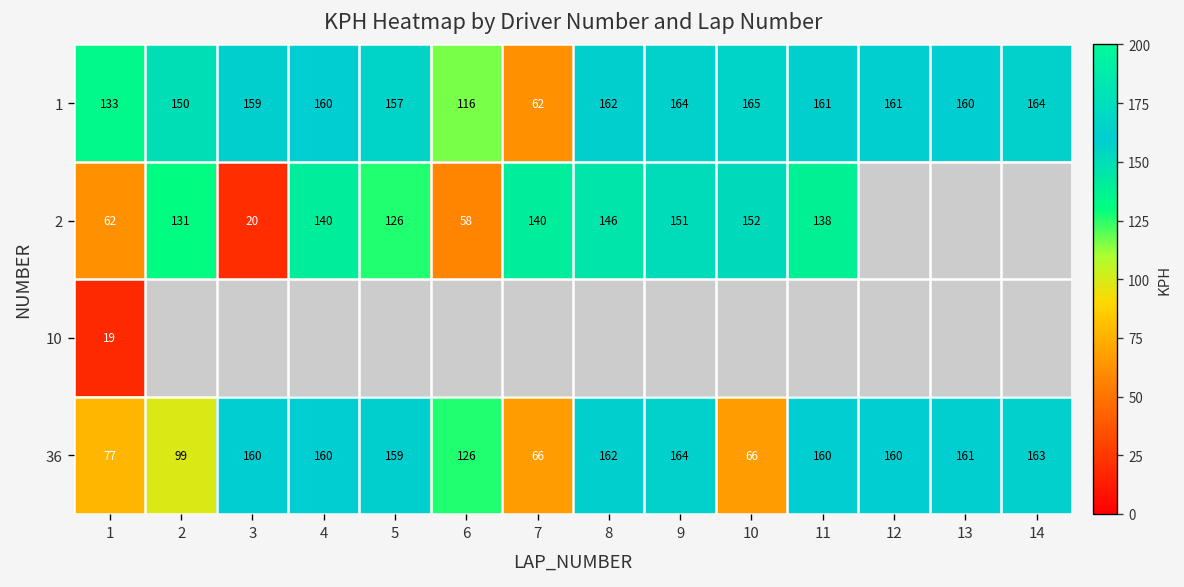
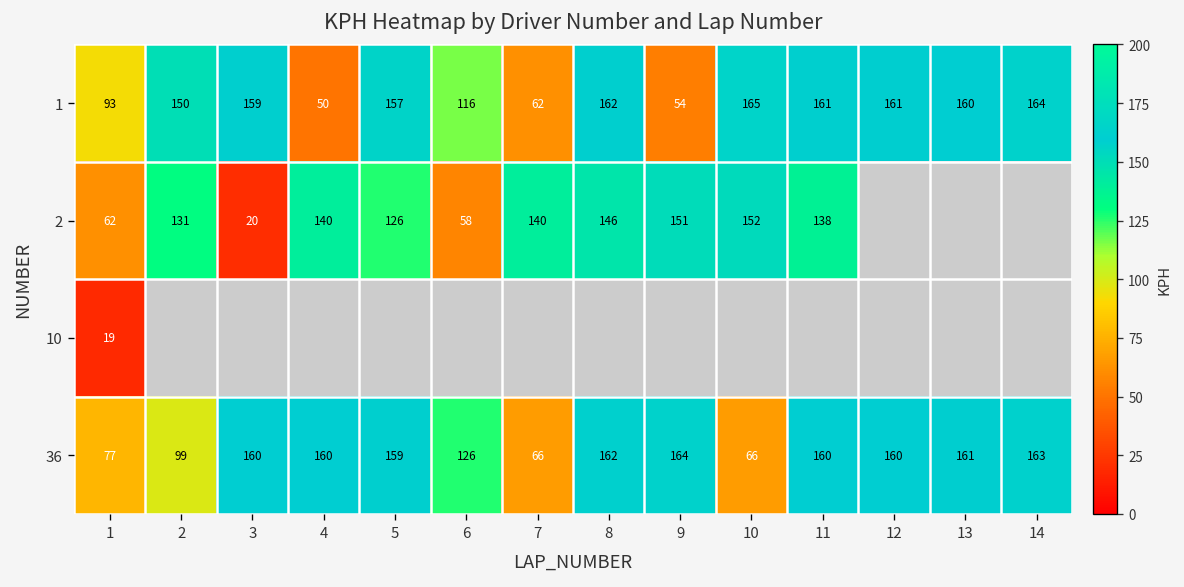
  {
    "1": {
-     "1": 133,
+     "1": 93,
      "2": 150,
      "3": 159,
-     "4": 160,
+     "4": 50,
      "5": 157,
      "6": 116,
      "7": 62,
      "8": 162,
-     "9": 164,
+     "9": 54,
      "10": 165,
      "11": 161,
      "12": 161,
      "13": 160,
      "14": 164
    },
    "2": {
      "1": 62,
      "2": 131,
      "3": 20,
      "4": 140,
      "5": 126,
      "6": 58,
      "7": 140,
      "8": 146,
      "9": 151,
      "10": 152,
      "11": 138
    },
    "10": {
      "1": 19
    },
    "36": {
      "1": 77,
      "2": 99,
      "3": 160,
      "4": 160,
      "5": 159,
      "6": 126,
      "7": 66,
      "8": 162,
      "9": 164,
      "10": 66,
      "11": 160,
      "12": 160,
      "13": 161,
      "14": 163
    }
  }
